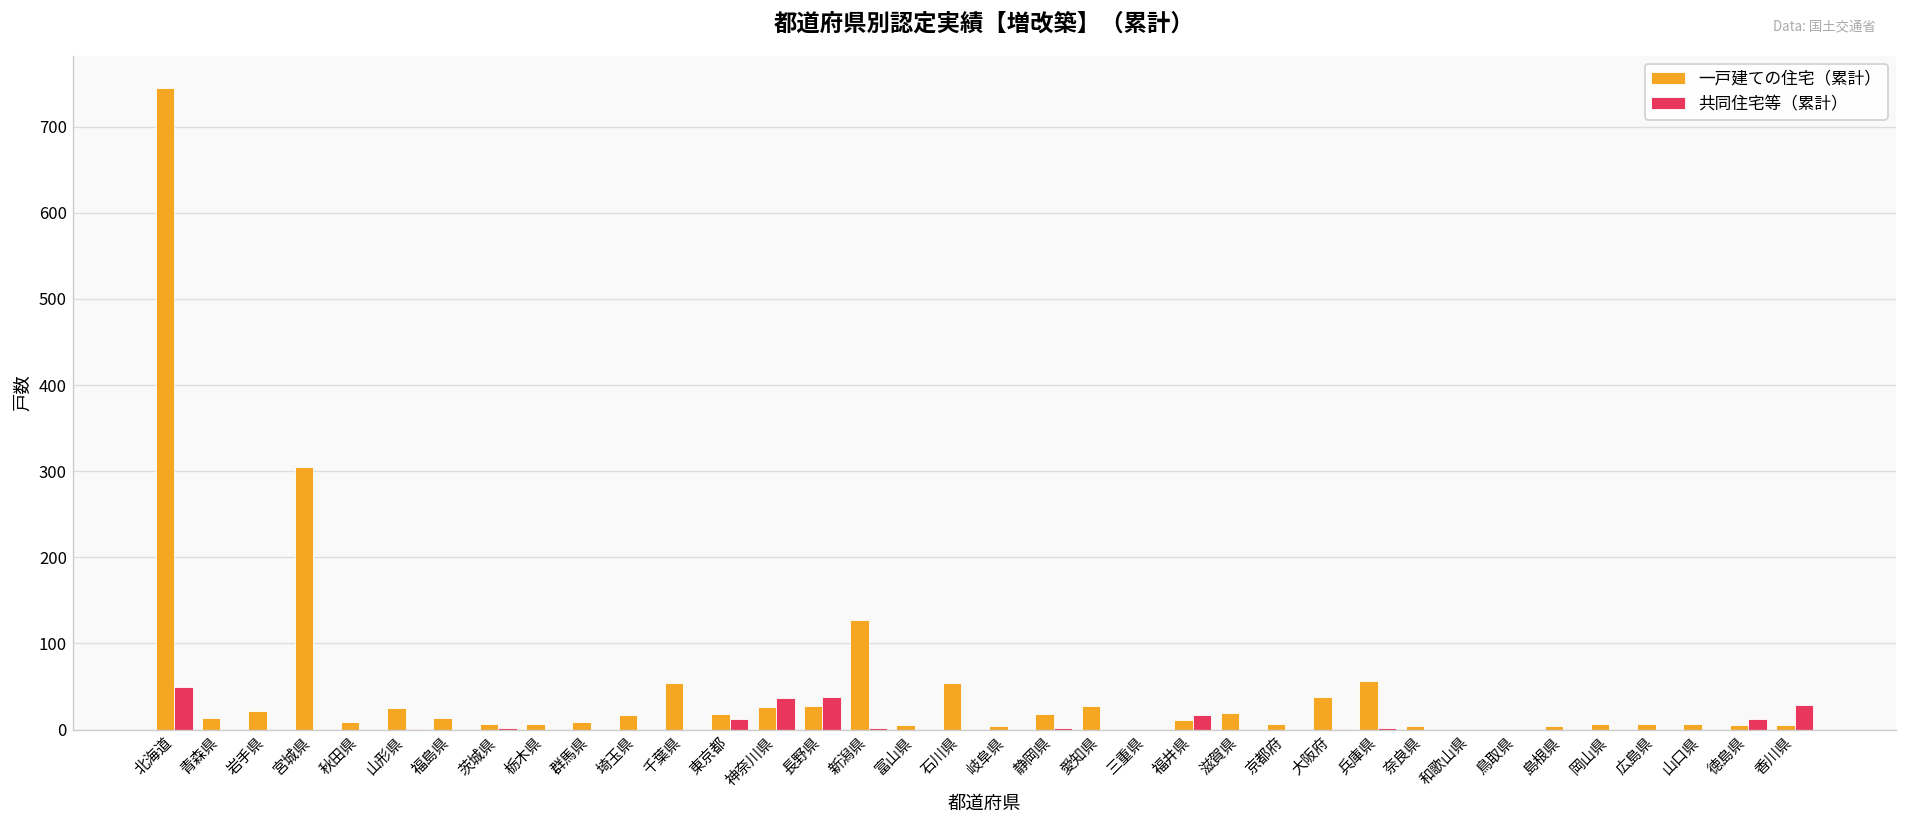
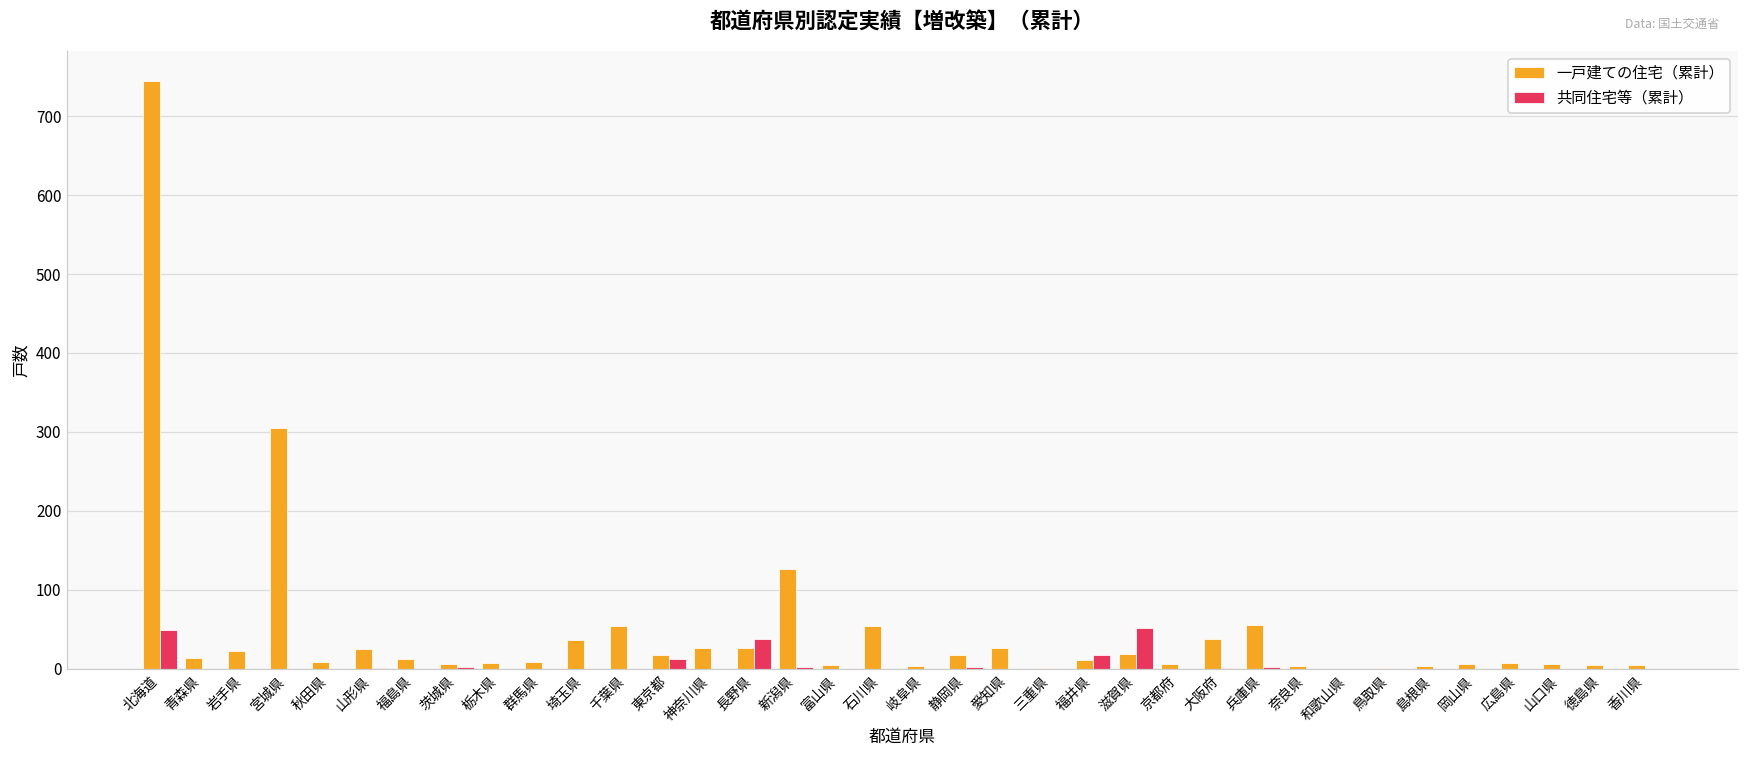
  {
    "一戸建ての住宅（累計）": {
      "北海道": 750,
      "青森県": 10,
      "岩手県": 20,
      "宮城県": 310,
      "秋田県": 10,
      "山形県": 30,
      "福島県": 10,
      "茨城県": 10,
      "栃木県": 10,
      "群馬県": 10,
-     "埼玉県": 20,
+     "埼玉県": 40,
      "千葉県": 50,
      "東京都": 20,
      "神奈川県": 30,
      "長野県": 30,
      "新潟県": 130,
      "富山県": 10,
      "石川県": 50,
      "岐阜県": 0,
      "静岡県": 20,
      "愛知県": 30,
      "福井県": 10,
      "滋賀県": 20,
      "京都府": 10,
      "大阪府": 40,
      "兵庫県": 60,
      "奈良県": 0,
      "和歌山県": 0,
      "島根県": 0,
      "岡山県": 10,
      "広島県": 10,
      "山口県": 10,
      "徳島県": 10,
      "香川県": 10
    },
    "共同住宅等（累計）": {
      "北海道": 50,
      "青森県": 0,
      "岩手県": 0,
      "宮城県": 0,
      "秋田県": 0,
      "福島県": 0,
      "栃木県": 0,
      "群馬県": 0,
      "埼玉県": 0,
      "千葉県": 0,
      "東京都": 10,
-     "神奈川県": 40,
+     "神奈川県": 0,
      "長野県": 40,
      "富山県": 0,
      "石川県": 0,
      "岐阜県": 0,
      "愛知県": 0,
      "三重県": 0,
      "福井県": 20,
-     "滋賀県": 0,
+     "滋賀県": 50,
      "京都府": 0,
      "奈良県": 0,
      "和歌山県": 0,
      "鳥取県": 0,
      "島根県": 0,
      "岡山県": 0,
      "広島県": 0,
      "山口県": 0,
-     "徳島県": 10,
-     "香川県": 30
+     "徳島県": 0,
+     "香川県": 0
    }
  }
